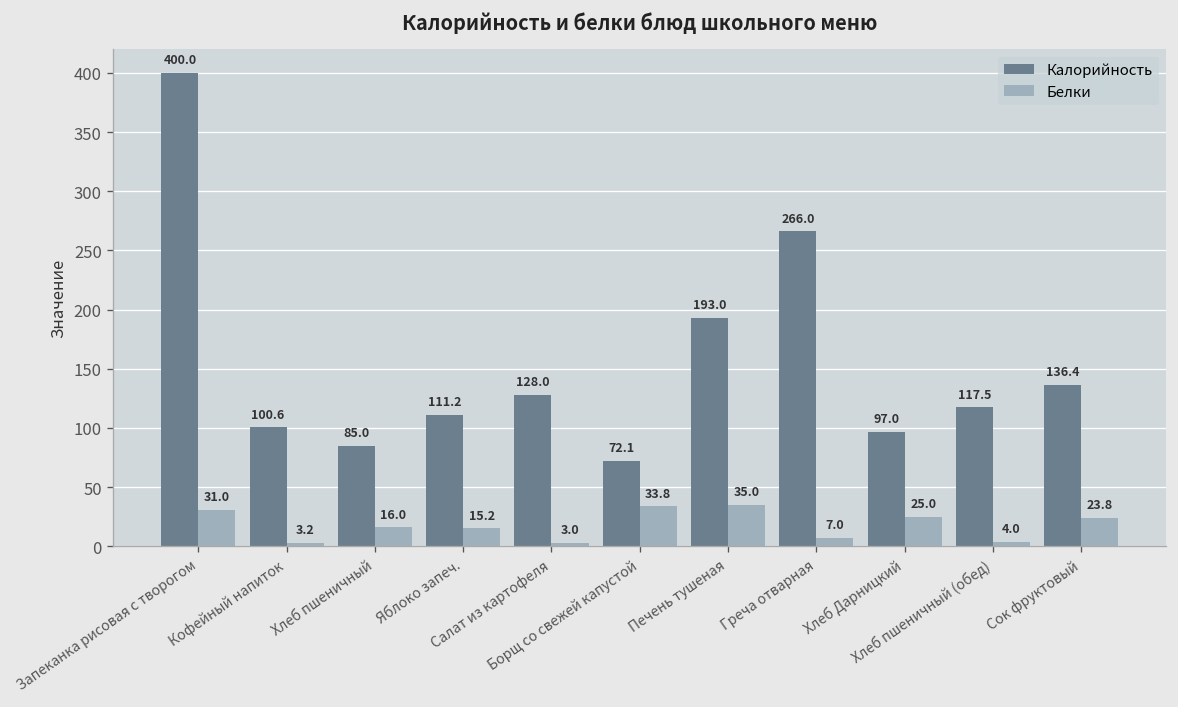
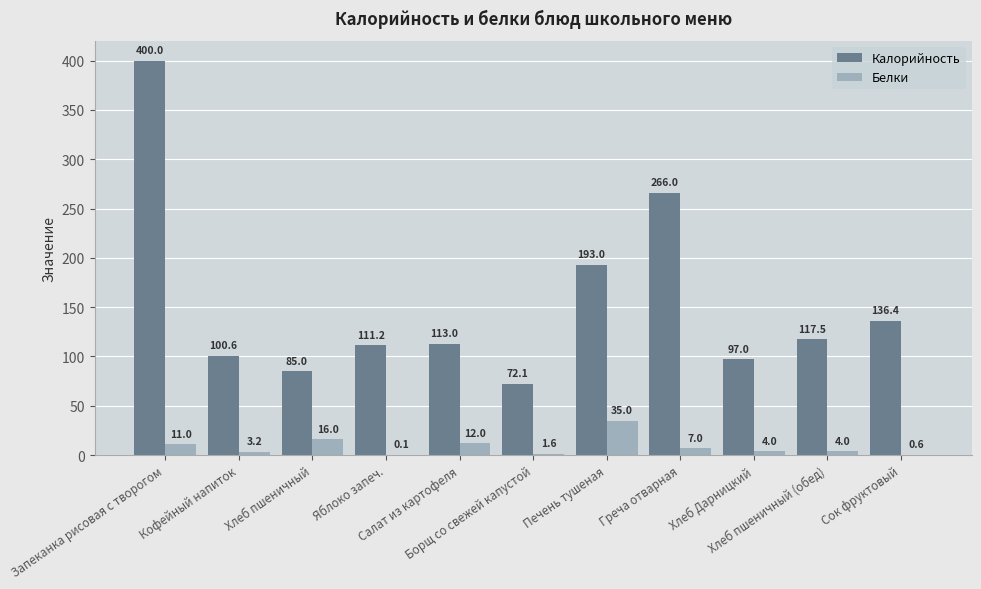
  {
    "Калорийность": {
      "Запеканка рисовая с творогом": 400.0,
      "Кофейный напиток": 100.6,
      "Хлеб пшеничный": 85.0,
      "Яблоко запеч.": 111.2,
-     "Салат из картофеля": 128.0,
+     "Салат из картофеля": 113.0,
      "Борщ со свежей капустой": 72.1,
      "Печень тушеная": 193.0,
      "Греча отварная": 266.0,
      "Хлеб Дарницкий": 97.0,
      "Хлеб пшеничный (обед)": 117.5,
      "Сок фруктовый": 136.4
    },
    "Белки": {
-     "Запеканка рисовая с творогом": 31.0,
+     "Запеканка рисовая с творогом": 11.0,
      "Кофейный напиток": 3.2,
      "Хлеб пшеничный": 16.0,
-     "Яблоко запеч.": 15.2,
-     "Салат из картофеля": 3.0,
-     "Борщ со свежей капустой": 33.8,
+     "Яблоко запеч.": 0.1,
+     "Салат из картофеля": 12.0,
+     "Борщ со свежей капустой": 1.6,
      "Печень тушеная": 35.0,
      "Греча отварная": 7.0,
-     "Хлеб Дарницкий": 25.0,
+     "Хлеб Дарницкий": 4.0,
      "Хлеб пшеничный (обед)": 4.0,
-     "Сок фруктовый": 23.8
+     "Сок фруктовый": 0.6
    }
  }
